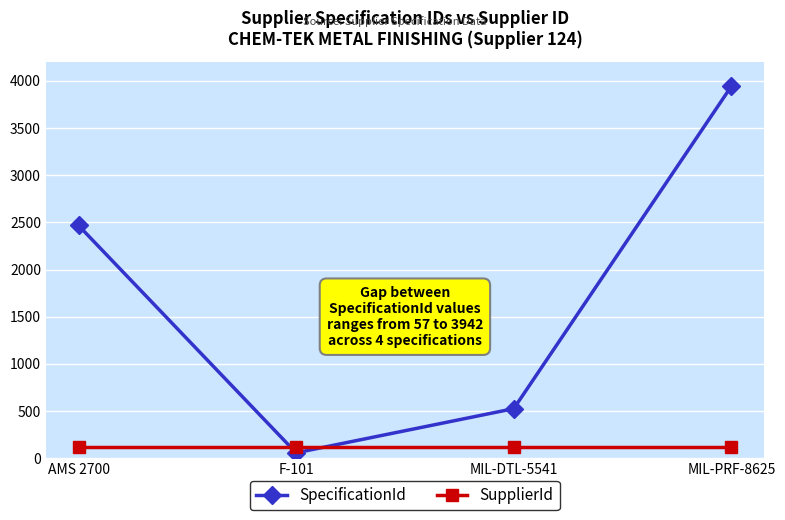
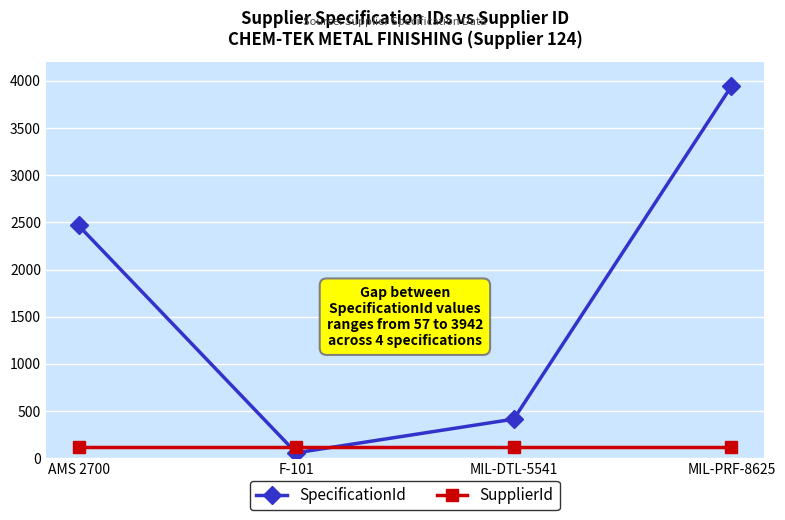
  {
    "SpecificationId": {
      "AMS 2700": 2500,
      "F-101": 100,
-     "MIL-DTL-5541": 500,
+     "MIL-DTL-5541": 400,
      "MIL-PRF-8625": 3900
    },
    "SupplierId": {
      "AMS 2700": 100,
      "F-101": 100,
      "MIL-DTL-5541": 100,
      "MIL-PRF-8625": 100
    }
  }
